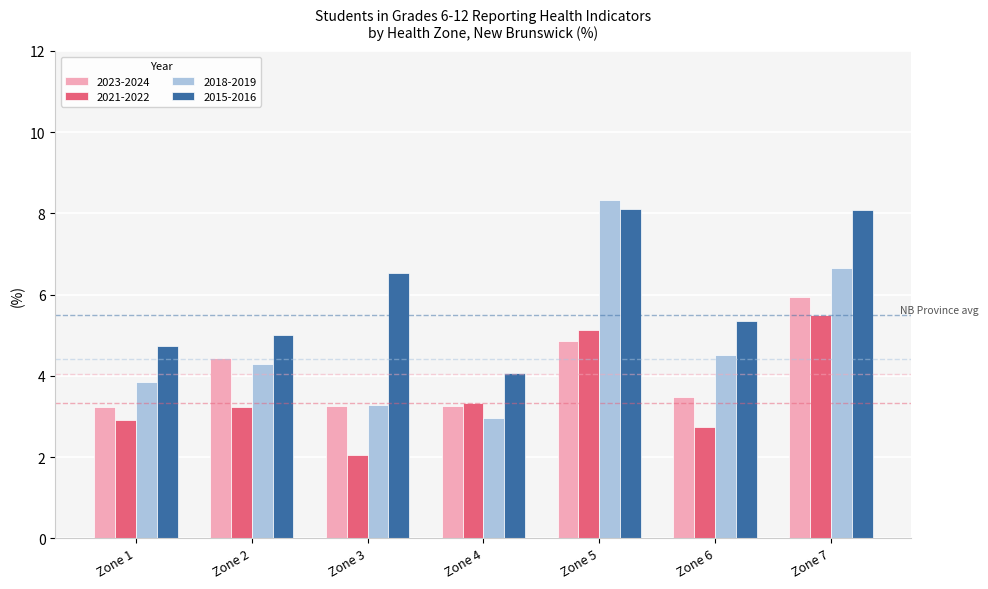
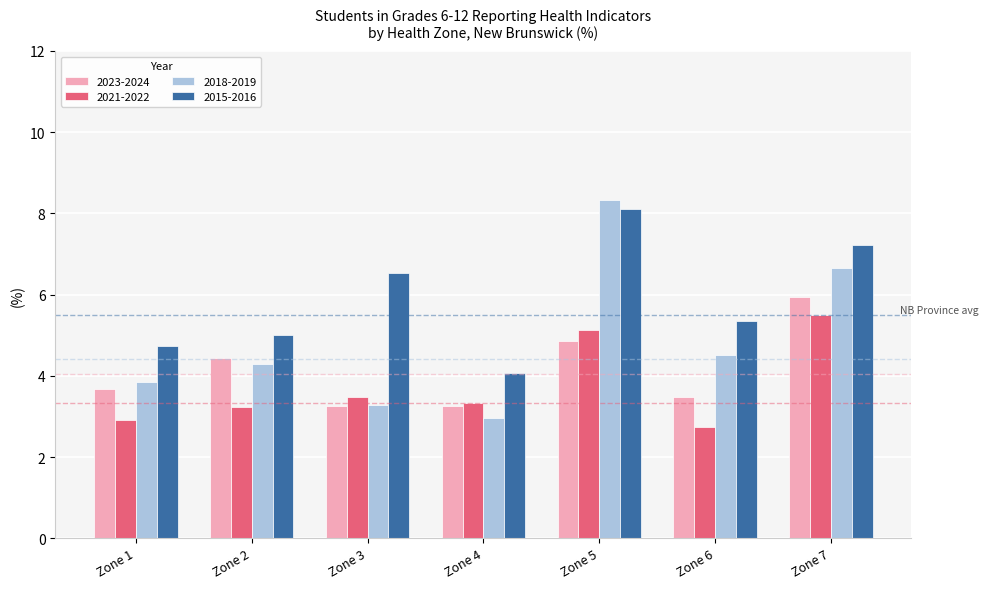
  {
    "2023-2024": {
-     "Zone 1": 3.2,
+     "Zone 1": 3.7,
      "Zone 2": 4.4,
      "Zone 3": 3.3,
      "Zone 4": 3.3,
      "Zone 5": 4.9,
      "Zone 6": 3.5,
      "Zone 7": 5.9
    },
    "2021-2022": {
      "Zone 1": 2.9,
      "Zone 2": 3.2,
-     "Zone 3": 2.1,
+     "Zone 3": 3.5,
      "Zone 4": 3.3,
      "Zone 5": 5.1,
      "Zone 6": 2.8,
      "Zone 7": 5.5
    },
    "2018-2019": {
      "Zone 1": 3.8,
      "Zone 2": 4.3,
      "Zone 3": 3.3,
      "Zone 4": 3.0,
      "Zone 5": 8.3,
      "Zone 6": 4.5,
      "Zone 7": 6.7
    },
    "2015-2016": {
      "Zone 1": 4.7,
      "Zone 2": 5.0,
      "Zone 3": 6.5,
      "Zone 4": 4.1,
      "Zone 5": 8.1,
      "Zone 6": 5.4,
-     "Zone 7": 8.1
+     "Zone 7": 7.2
    }
  }
